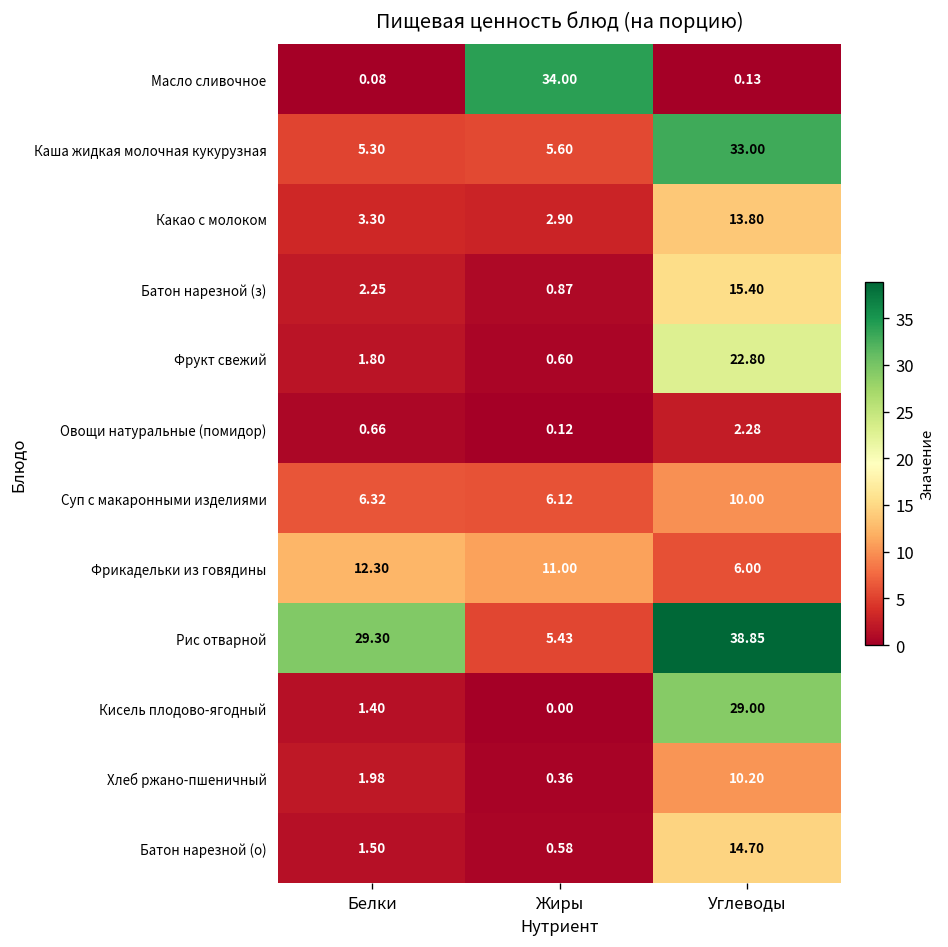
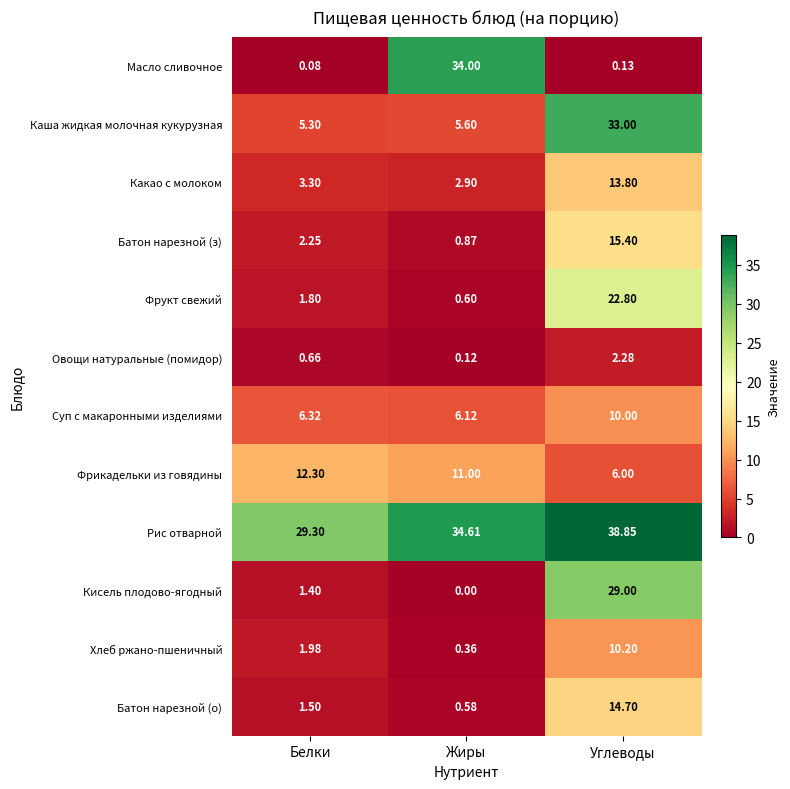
  {
    "Масло сливочное": {
      "Белки": 0.08,
      "Жиры": 34.00,
      "Углеводы": 0.13
    },
    "Каша жидкая молочная кукурузная": {
      "Белки": 5.30,
      "Жиры": 5.60,
      "Углеводы": 33.00
    },
    "Какао с молоком": {
      "Белки": 3.30,
      "Жиры": 2.90,
      "Углеводы": 13.80
    },
    "Батон нарезной (з)": {
      "Белки": 2.25,
      "Жиры": 0.87,
      "Углеводы": 15.40
    },
    "Фрукт свежий": {
      "Белки": 1.80,
      "Жиры": 0.60,
      "Углеводы": 22.80
    },
    "Овощи натуральные (помидор)": {
      "Белки": 0.66,
      "Жиры": 0.12,
      "Углеводы": 2.28
    },
    "Суп с макаронными изделиями": {
      "Белки": 6.32,
      "Жиры": 6.12,
      "Углеводы": 10.00
    },
    "Фрикадельки из говядины": {
      "Белки": 12.30,
      "Жиры": 11.00,
      "Углеводы": 6.00
    },
    "Рис отварной": {
      "Белки": 29.30,
-     "Жиры": 5.43,
+     "Жиры": 34.61,
      "Углеводы": 38.85
    },
    "Кисель плодово-ягодный": {
      "Белки": 1.40,
      "Жиры": 0.00,
      "Углеводы": 29.00
    },
    "Хлеб ржано-пшеничный": {
      "Белки": 1.98,
      "Жиры": 0.36,
      "Углеводы": 10.20
    },
    "Батон нарезной (о)": {
      "Белки": 1.50,
      "Жиры": 0.58,
      "Углеводы": 14.70
    }
  }
